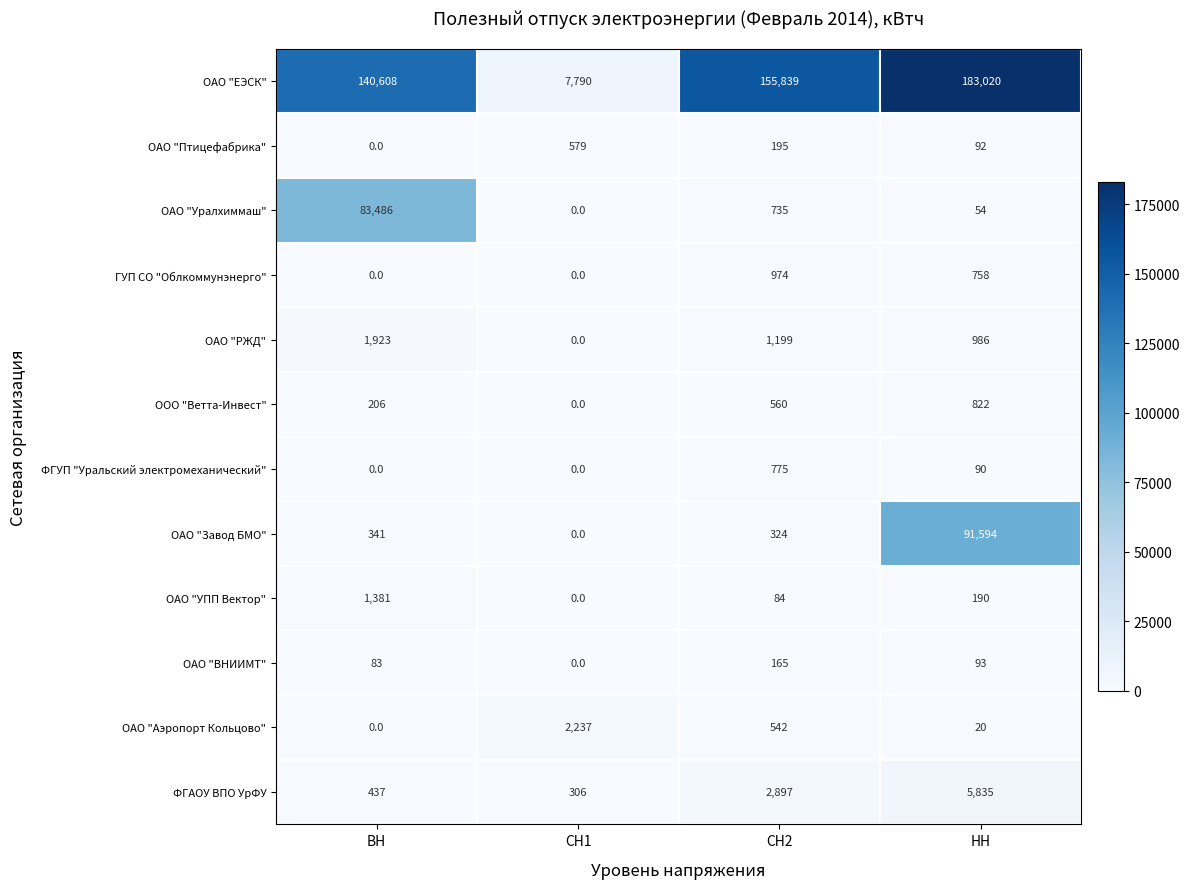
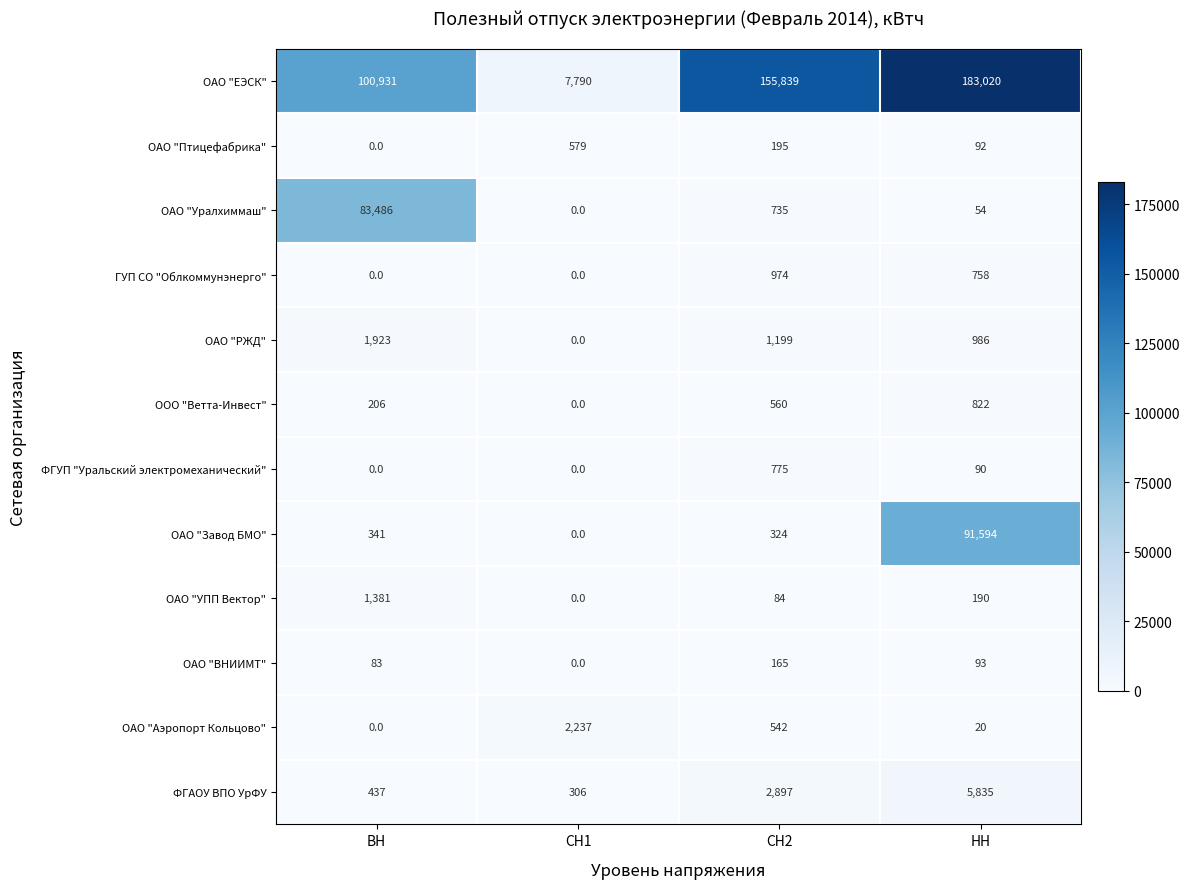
  {
    "ОАО \"ЕЭСК\"": {
-     "ВН": "140,608",
+     "ВН": "100,931",
      "СН1": "7,790",
      "СН2": "155,839",
      "НН": "183,020"
    },
    "ОАО \"Птицефабрика\"": {
      "ВН": "0.0",
      "СН1": "579",
      "СН2": "195",
      "НН": "92"
    },
    "ОАО \"Уралхиммаш\"": {
      "ВН": "83,486",
      "СН1": "0.0",
      "СН2": "735",
      "НН": "54"
    },
    "ГУП СО \"Облкоммунэнерго\"": {
      "ВН": "0.0",
      "СН1": "0.0",
      "СН2": "974",
      "НН": "758"
    },
    "ОАО \"РЖД\"": {
      "ВН": "1,923",
      "СН1": "0.0",
      "СН2": "1,199",
      "НН": "986"
    },
    "ООО \"Ветта-Инвест\"": {
      "ВН": "206",
      "СН1": "0.0",
      "СН2": "560",
      "НН": "822"
    },
    "ФГУП \"Уральский электромеханический\"": {
      "ВН": "0.0",
      "СН1": "0.0",
      "СН2": "775",
      "НН": "90"
    },
    "ОАО \"Завод БМО\"": {
      "ВН": "341",
      "СН1": "0.0",
      "СН2": "324",
      "НН": "91,594"
    },
    "ОАО \"УПП Вектор\"": {
      "ВН": "1,381",
      "СН1": "0.0",
      "СН2": "84",
      "НН": "190"
    },
    "ОАО \"ВНИИМТ\"": {
      "ВН": "83",
      "СН1": "0.0",
      "СН2": "165",
      "НН": "93"
    },
    "ОАО \"Аэропорт Кольцово\"": {
      "ВН": "0.0",
      "СН1": "2,237",
      "СН2": "542",
      "НН": "20"
    },
    "ФГАОУ ВПО УрФУ": {
      "ВН": "437",
      "СН1": "306",
      "СН2": "2,897",
      "НН": "5,835"
    }
  }
